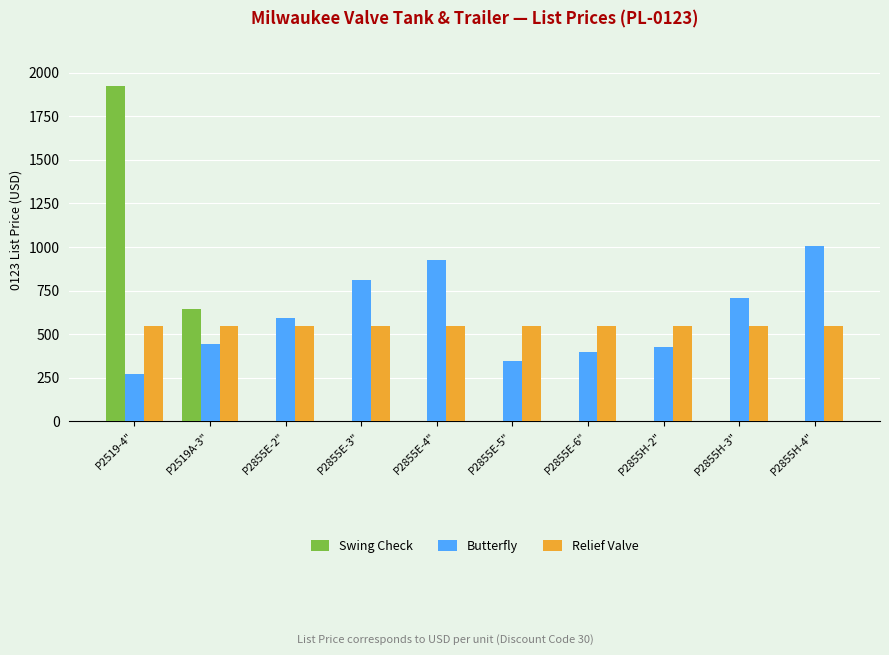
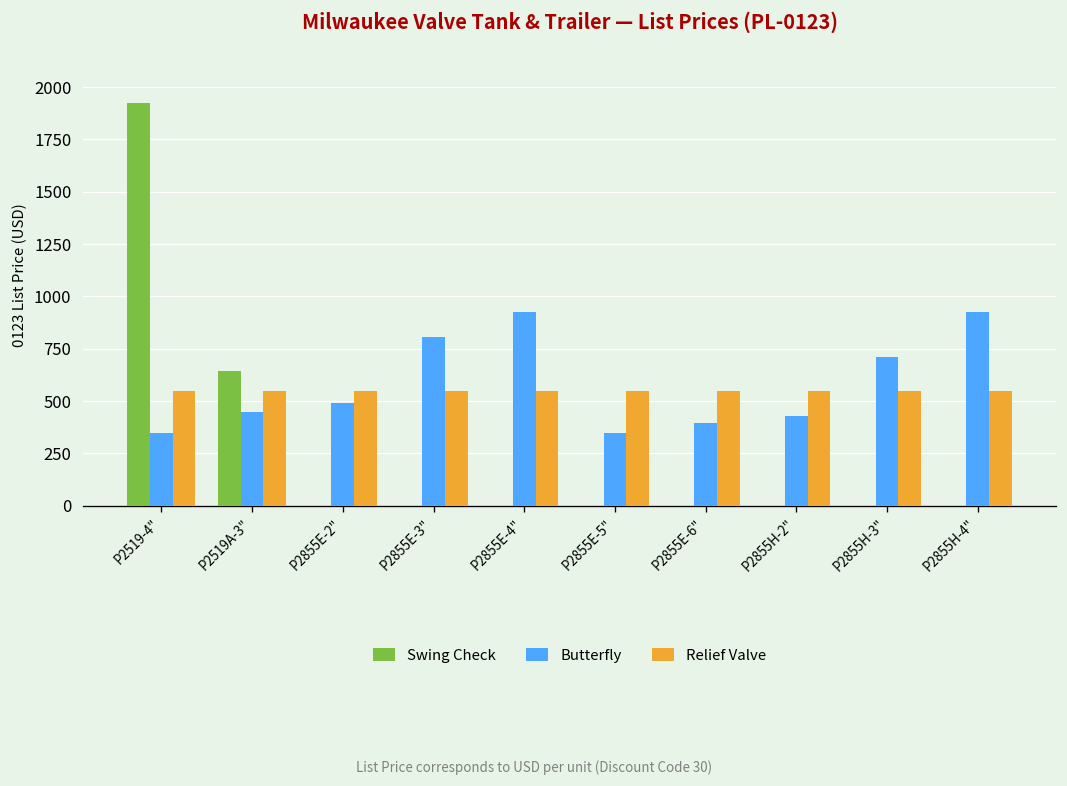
  {
    "Butterfly": {
-     "P2519-4\"": 270,
+     "P2519-4\"": 340,
      "P2519A-3\"": 450,
-     "P2855E-2\"": 590,
+     "P2855E-2\"": 490,
      "P2855E-3\"": 810,
      "P2855E-4\"": 920,
      "P2855E-5\"": 340,
      "P2855E-6\"": 400,
      "P2855H-2\"": 430,
      "P2855H-3\"": 710,
-     "P2855H-4\"": 1010
+     "P2855H-4\"": 920
    },
    "Relief Valve": {
      "P2519-4\"": 550,
      "P2519A-3\"": 550,
      "P2855E-2\"": 550,
      "P2855E-3\"": 550,
      "P2855E-4\"": 550,
      "P2855E-5\"": 550,
      "P2855E-6\"": 550,
      "P2855H-2\"": 550,
      "P2855H-3\"": 550,
      "P2855H-4\"": 550
    }
  }
